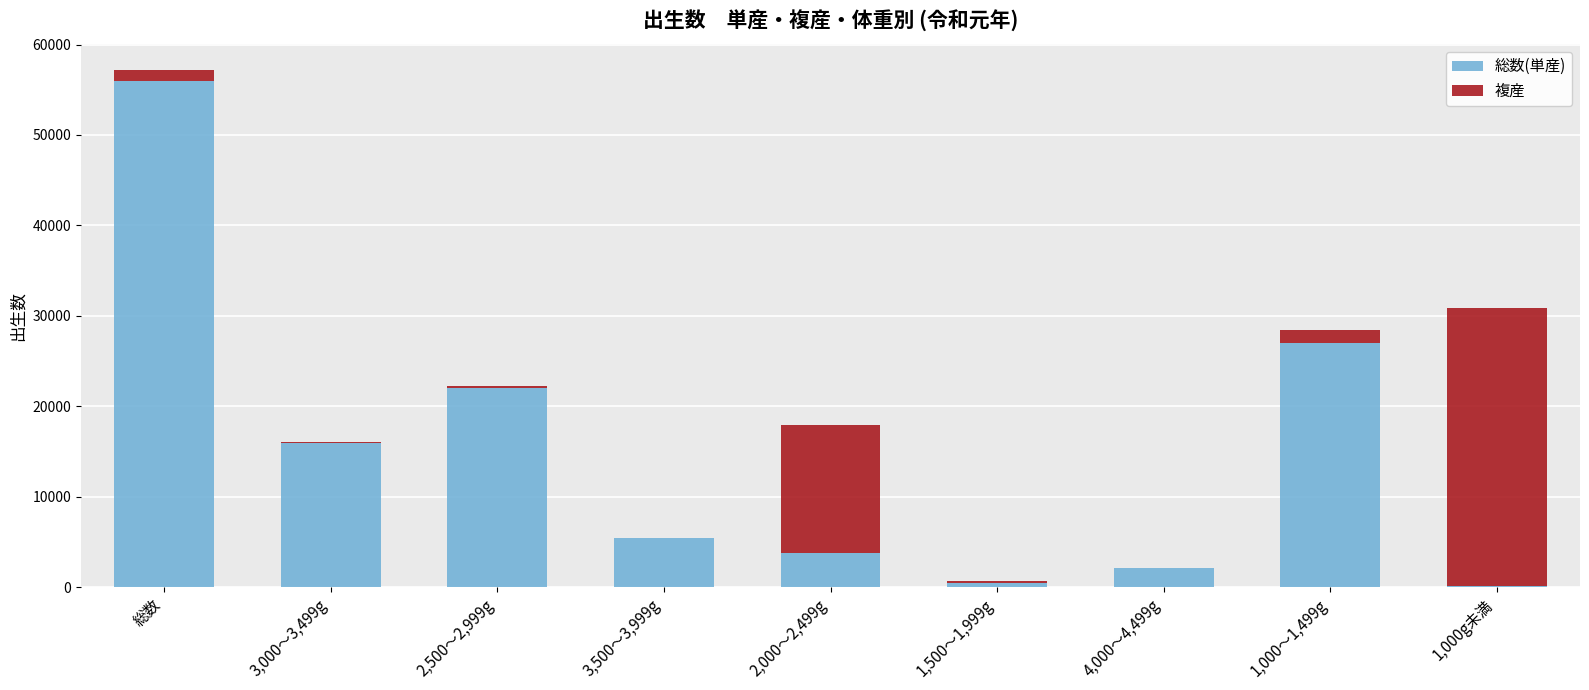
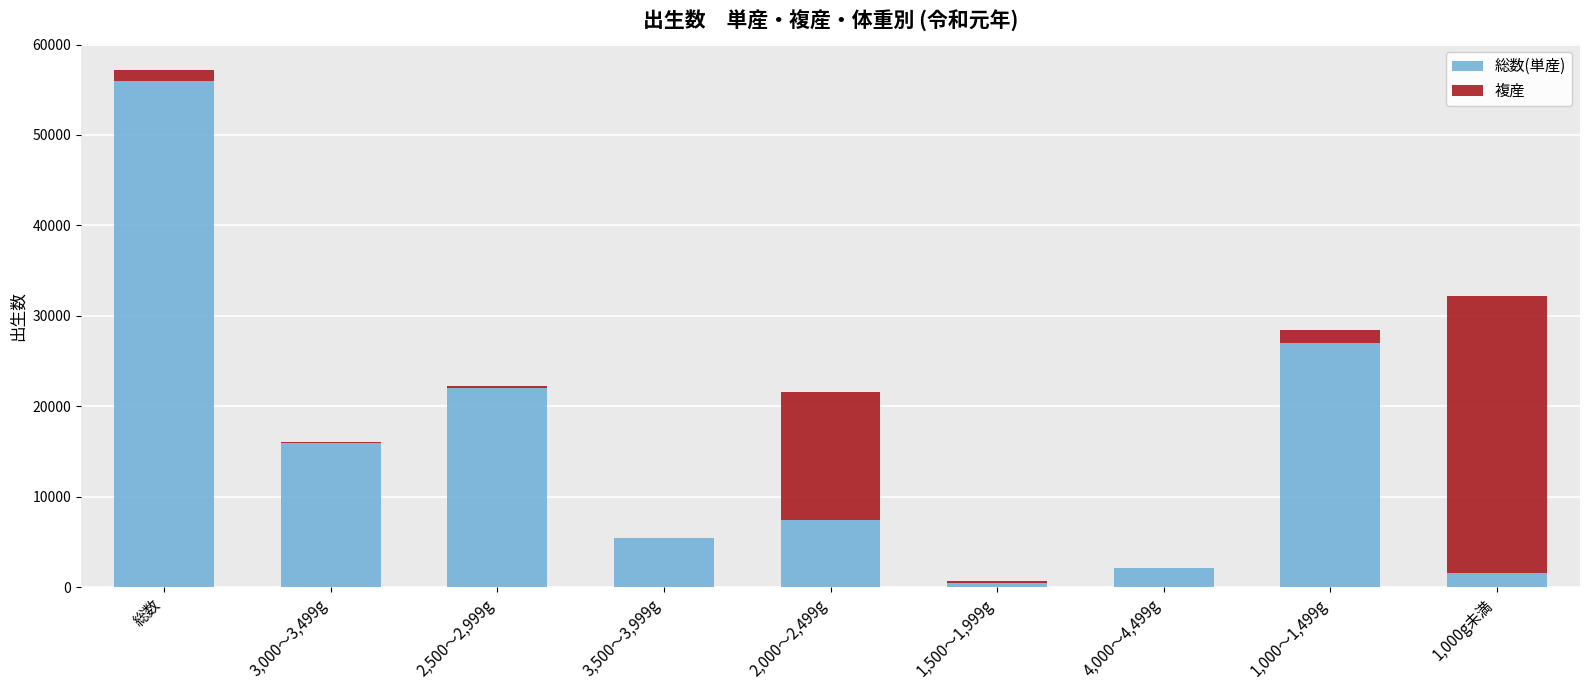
  {
    "総数(単産)": {
      "総数": 56000,
      "3,000～3,499g": 16000,
      "2,500～2,999g": 22000,
      "3,500～3,999g": 5000,
-     "2,000～2,499g": 4000,
+     "2,000～2,499g": 7000,
      "1,500～1,999g": 0,
      "4,000～4,499g": 2000,
      "1,000～1,499g": 27000,
-     "1,000g未満": 0
+     "1,000g未満": 2000
    },
    "複産": {
      "総数": 1000,
      "2,000～2,499g": 14000,
      "4,000～4,499g": 0,
      "1,000～1,499g": 1000,
      "1,000g未満": 31000
    }
  }
